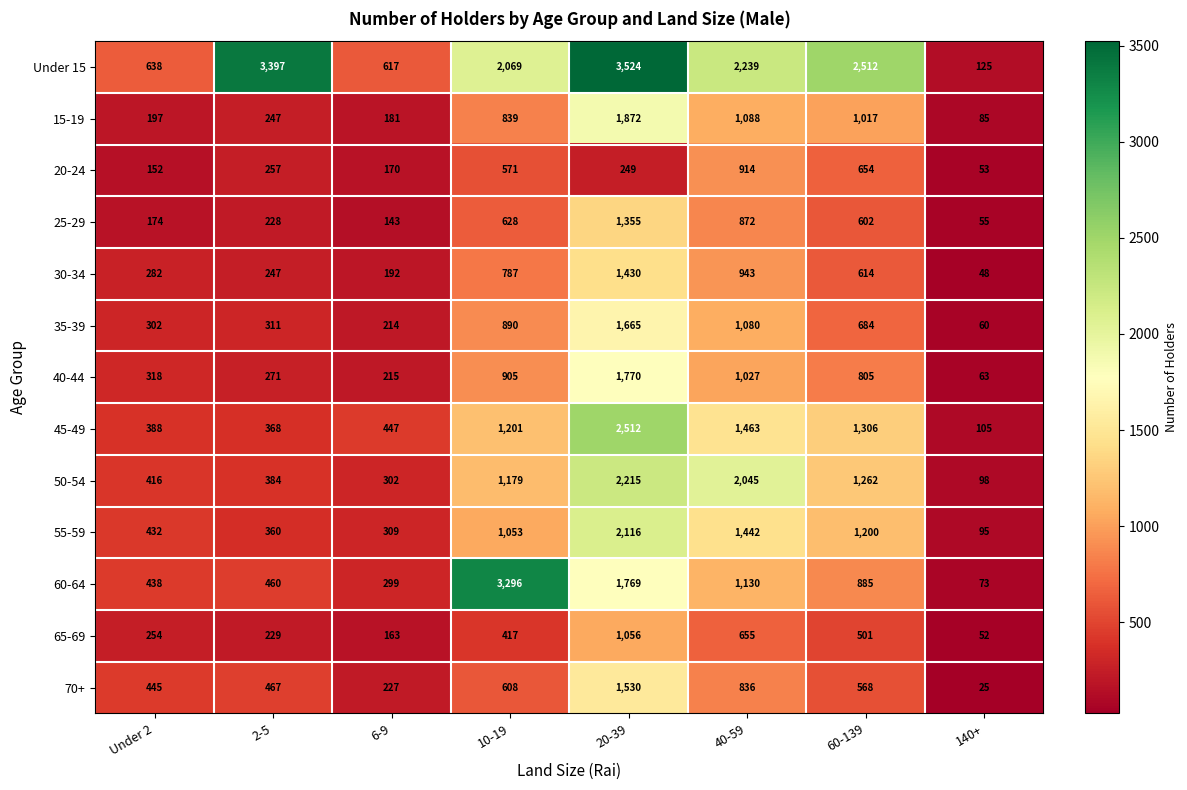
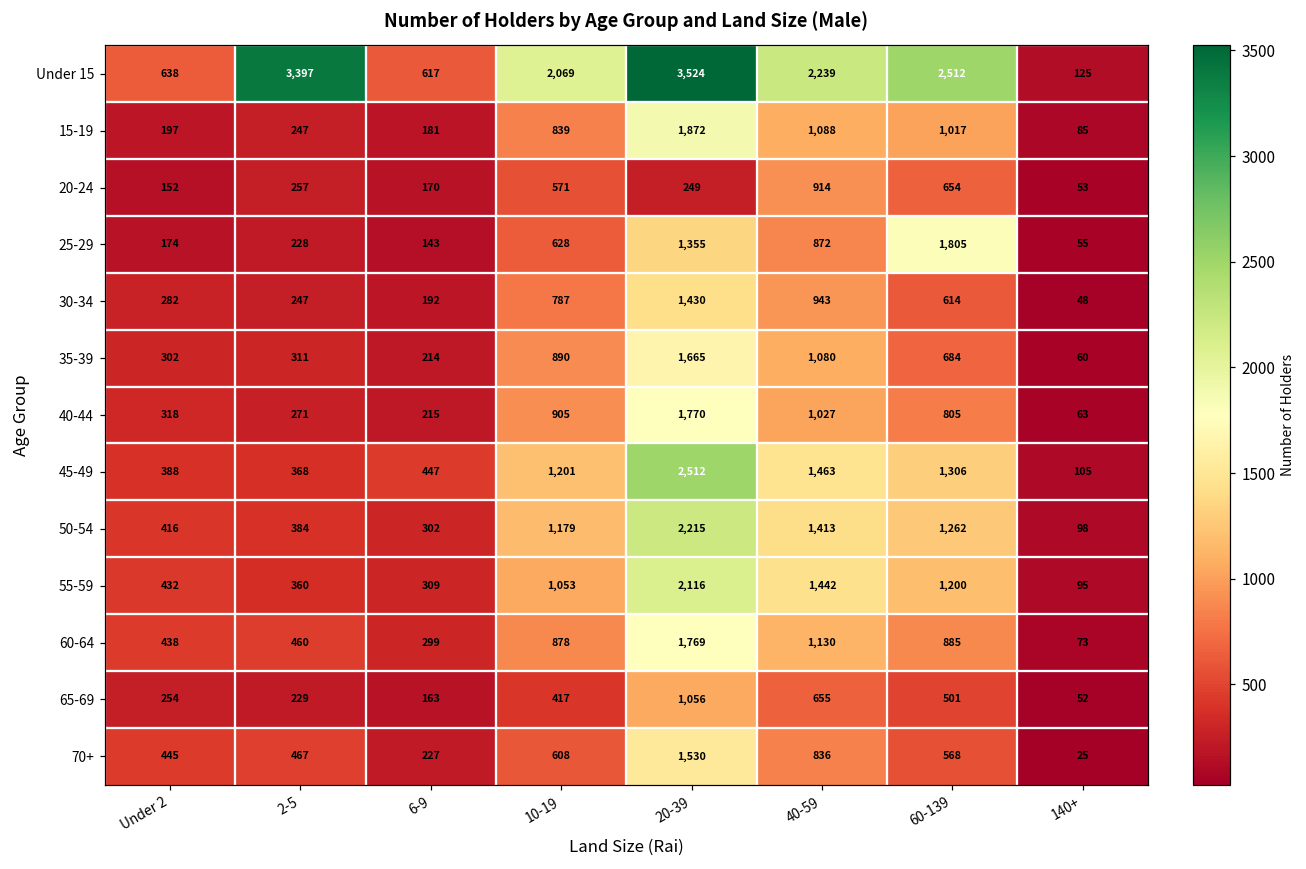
  {
    "Under 15": {
      "Under 2": "638",
      "2-5": "3,397",
      "6-9": "617",
      "10-19": "2,069",
      "20-39": "3,524",
      "40-59": "2,239",
      "60-139": "2,512",
      "140+": "125"
    },
    "15-19": {
      "Under 2": "197",
      "2-5": "247",
      "6-9": "181",
      "10-19": "839",
      "20-39": "1,872",
      "40-59": "1,088",
      "60-139": "1,017",
      "140+": "85"
    },
    "20-24": {
      "Under 2": "152",
      "2-5": "257",
      "6-9": "170",
      "10-19": "571",
      "20-39": "249",
      "40-59": "914",
      "60-139": "654",
      "140+": "53"
    },
    "25-29": {
      "Under 2": "174",
      "2-5": "228",
      "6-9": "143",
      "10-19": "628",
      "20-39": "1,355",
      "40-59": "872",
-     "60-139": "602",
+     "60-139": "1,805",
      "140+": "55"
    },
    "30-34": {
      "Under 2": "282",
      "2-5": "247",
      "6-9": "192",
      "10-19": "787",
      "20-39": "1,430",
      "40-59": "943",
      "60-139": "614",
      "140+": "48"
    },
    "35-39": {
      "Under 2": "302",
      "2-5": "311",
      "6-9": "214",
      "10-19": "890",
      "20-39": "1,665",
      "40-59": "1,080",
      "60-139": "684",
      "140+": "60"
    },
    "40-44": {
      "Under 2": "318",
      "2-5": "271",
      "6-9": "215",
      "10-19": "905",
      "20-39": "1,770",
      "40-59": "1,027",
      "60-139": "805",
      "140+": "63"
    },
    "45-49": {
      "Under 2": "388",
      "2-5": "368",
      "6-9": "447",
      "10-19": "1,201",
      "20-39": "2,512",
      "40-59": "1,463",
      "60-139": "1,306",
      "140+": "105"
    },
    "50-54": {
      "Under 2": "416",
      "2-5": "384",
      "6-9": "302",
      "10-19": "1,179",
      "20-39": "2,215",
-     "40-59": "2,045",
+     "40-59": "1,413",
      "60-139": "1,262",
      "140+": "98"
    },
    "55-59": {
      "Under 2": "432",
      "2-5": "360",
      "6-9": "309",
      "10-19": "1,053",
      "20-39": "2,116",
      "40-59": "1,442",
      "60-139": "1,200",
      "140+": "95"
    },
    "60-64": {
      "Under 2": "438",
      "2-5": "460",
      "6-9": "299",
-     "10-19": "3,296",
+     "10-19": "878",
      "20-39": "1,769",
      "40-59": "1,130",
      "60-139": "885",
      "140+": "73"
    },
    "65-69": {
      "Under 2": "254",
      "2-5": "229",
      "6-9": "163",
      "10-19": "417",
      "20-39": "1,056",
      "40-59": "655",
      "60-139": "501",
      "140+": "52"
    },
    "70+": {
      "Under 2": "445",
      "2-5": "467",
      "6-9": "227",
      "10-19": "608",
      "20-39": "1,530",
      "40-59": "836",
      "60-139": "568",
      "140+": "25"
    }
  }
